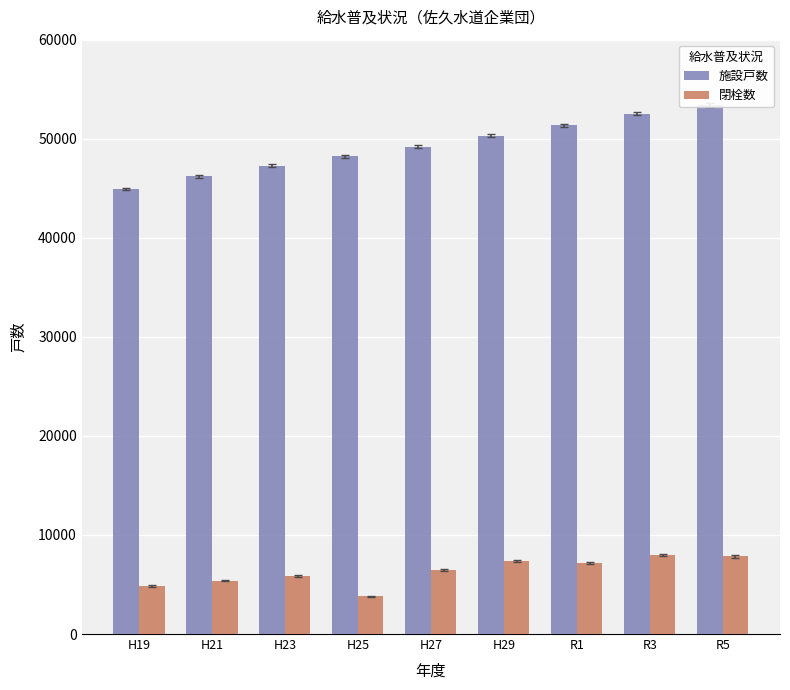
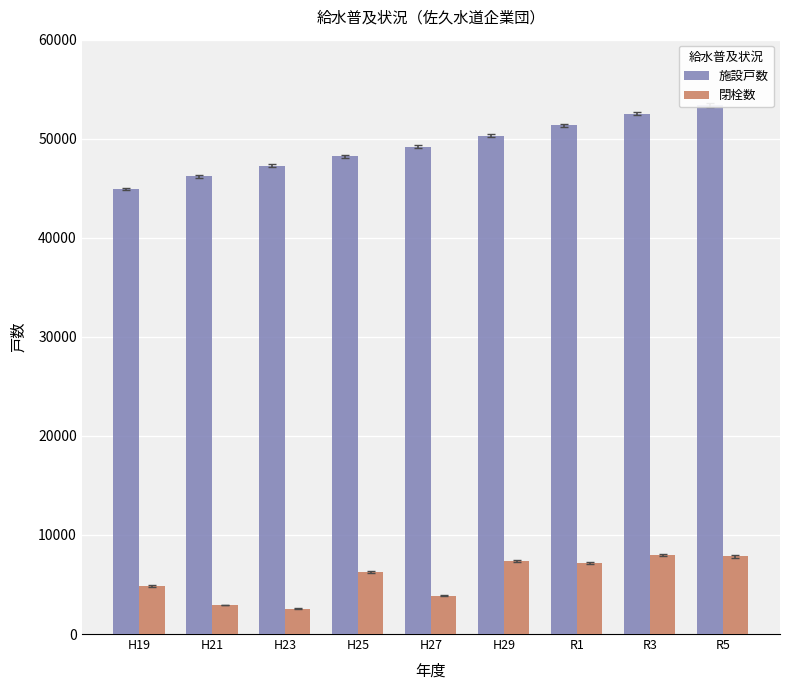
  {
    "施設戸数": {
      "H19": 45000,
      "H21": 46000,
      "H23": 47000,
      "H25": 48000,
      "H27": 49000,
      "H29": 50000,
      "R1": 51000,
      "R3": 53000
    },
    "閉栓数": {
      "H19": 5000,
-     "H21": 5000,
-     "H23": 6000,
-     "H25": 4000,
-     "H27": 6000,
+     "H21": 3000,
+     "H23": 3000,
+     "H25": 6000,
+     "H27": 4000,
      "H29": 7000,
      "R1": 7000,
      "R3": 8000,
      "R5": 8000
    }
  }
